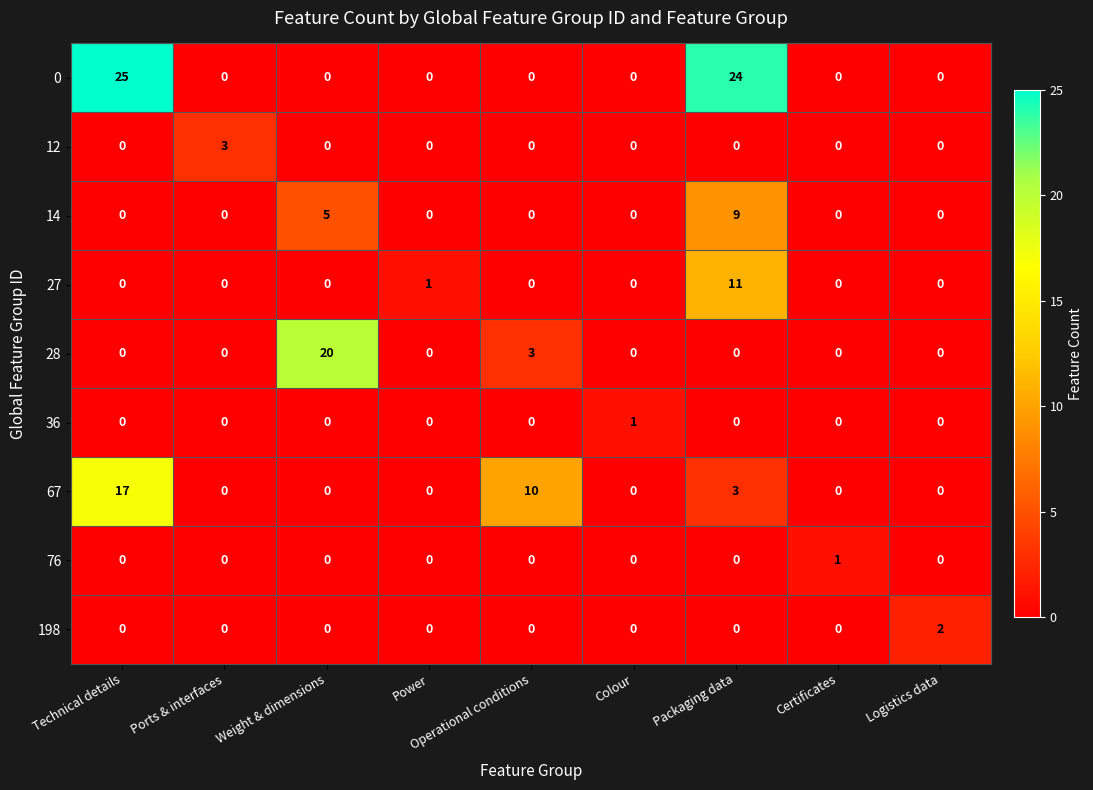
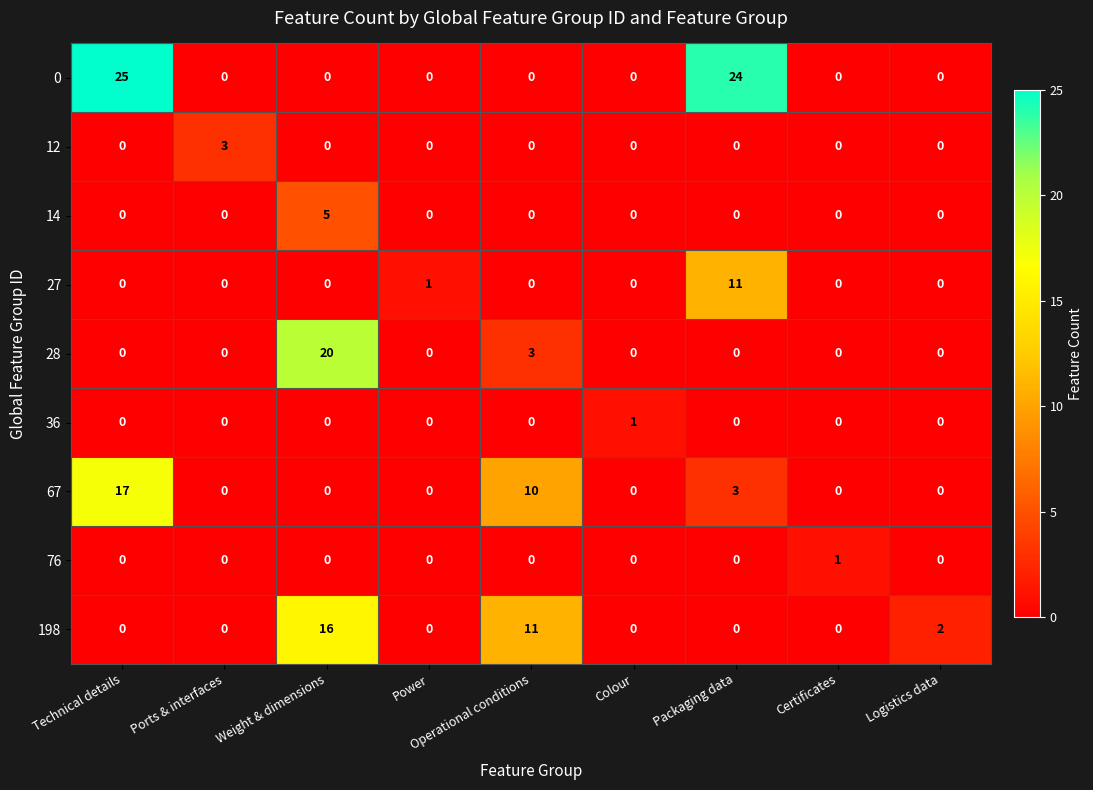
  {
    "0": {
      "Technical details": 25,
      "Ports & interfaces": 0,
      "Weight & dimensions": 0,
      "Power": 0,
      "Operational conditions": 0,
      "Colour": 0,
      "Packaging data": 24,
      "Certificates": 0,
      "Logistics data": 0
    },
    "12": {
      "Technical details": 0,
      "Ports & interfaces": 3,
      "Weight & dimensions": 0,
      "Power": 0,
      "Operational conditions": 0,
      "Colour": 0,
      "Packaging data": 0,
      "Certificates": 0,
      "Logistics data": 0
    },
    "14": {
      "Technical details": 0,
      "Ports & interfaces": 0,
      "Weight & dimensions": 5,
      "Power": 0,
      "Operational conditions": 0,
      "Colour": 0,
-     "Packaging data": 9,
+     "Packaging data": 0,
      "Certificates": 0,
      "Logistics data": 0
    },
    "27": {
      "Technical details": 0,
      "Ports & interfaces": 0,
      "Weight & dimensions": 0,
      "Power": 1,
      "Operational conditions": 0,
      "Colour": 0,
      "Packaging data": 11,
      "Certificates": 0,
      "Logistics data": 0
    },
    "28": {
      "Technical details": 0,
      "Ports & interfaces": 0,
      "Weight & dimensions": 20,
      "Power": 0,
      "Operational conditions": 3,
      "Colour": 0,
      "Packaging data": 0,
      "Certificates": 0,
      "Logistics data": 0
    },
    "36": {
      "Technical details": 0,
      "Ports & interfaces": 0,
      "Weight & dimensions": 0,
      "Power": 0,
      "Operational conditions": 0,
      "Colour": 1,
      "Packaging data": 0,
      "Certificates": 0,
      "Logistics data": 0
    },
    "67": {
      "Technical details": 17,
      "Ports & interfaces": 0,
      "Weight & dimensions": 0,
      "Power": 0,
      "Operational conditions": 10,
      "Colour": 0,
      "Packaging data": 3,
      "Certificates": 0,
      "Logistics data": 0
    },
    "76": {
      "Technical details": 0,
      "Ports & interfaces": 0,
      "Weight & dimensions": 0,
      "Power": 0,
      "Operational conditions": 0,
      "Colour": 0,
      "Packaging data": 0,
      "Certificates": 1,
      "Logistics data": 0
    },
    "198": {
      "Technical details": 0,
      "Ports & interfaces": 0,
-     "Weight & dimensions": 0,
+     "Weight & dimensions": 16,
      "Power": 0,
-     "Operational conditions": 0,
+     "Operational conditions": 11,
      "Colour": 0,
      "Packaging data": 0,
      "Certificates": 0,
      "Logistics data": 2
    }
  }
